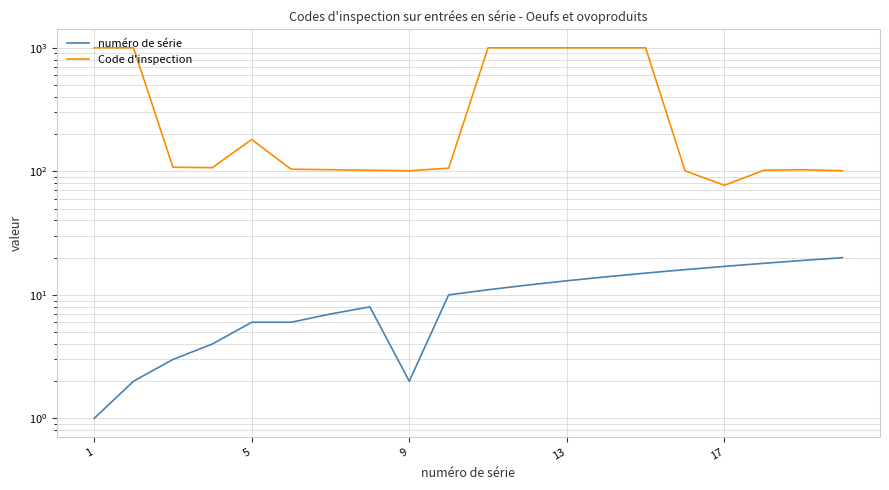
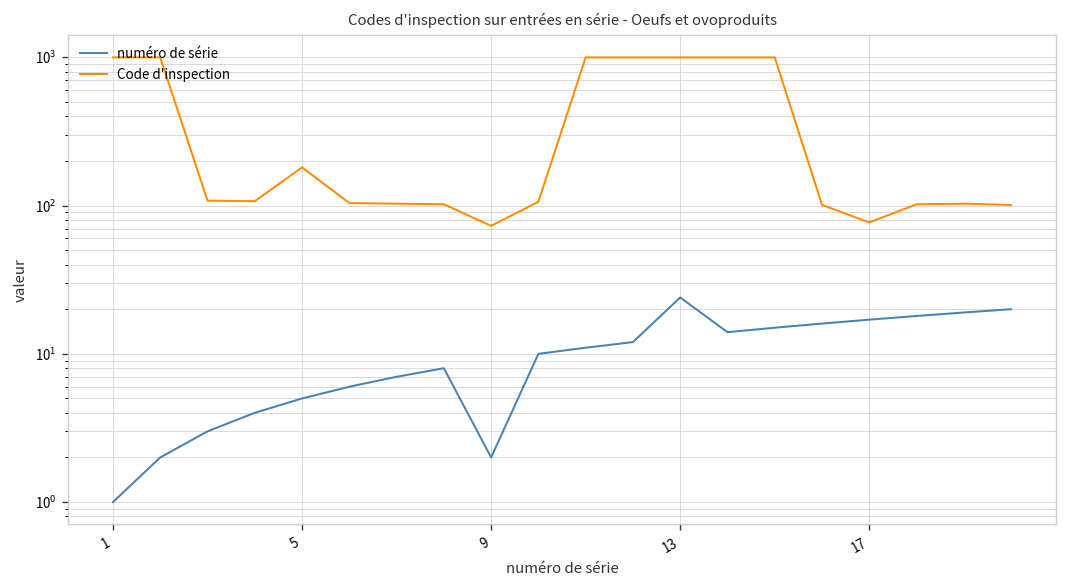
  {
    "numéro de série": {
      "1": 1,
-     "5": 6,
+     "5": 5,
      "9": 2,
-     "13": 13,
+     "13": 24,
      "17": 17
    },
    "Code d'inspection": {
      "1": 1000,
      "5": 180,
-     "9": 100,
+     "9": 70,
      "13": 1000,
      "17": 80
    }
  }
